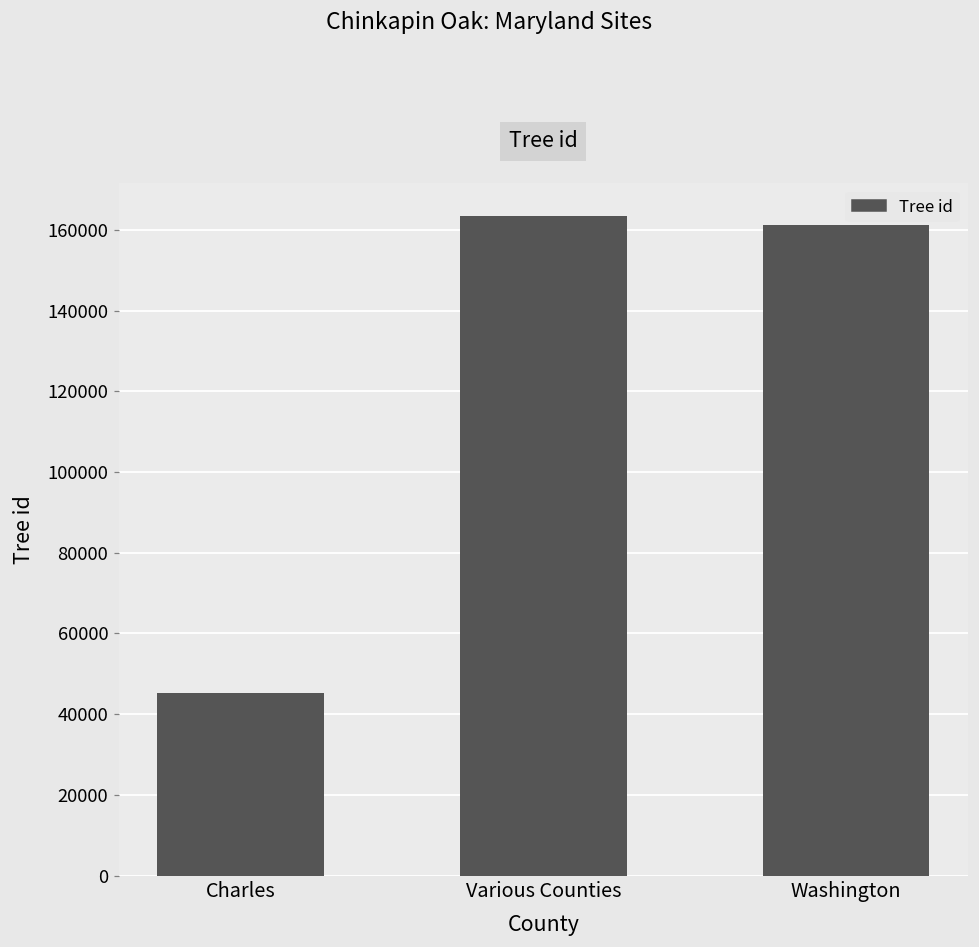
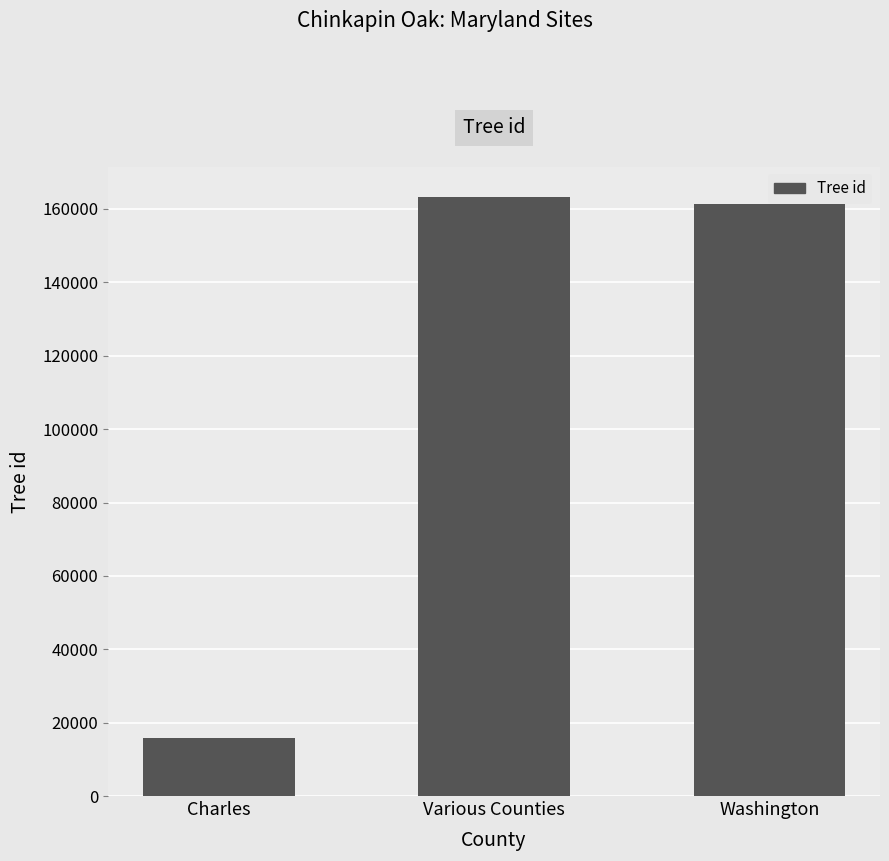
  {
-   "Charles": 45000,
+   "Charles": 16000,
    "Various Counties": 163000,
    "Washington": 161000
  }
